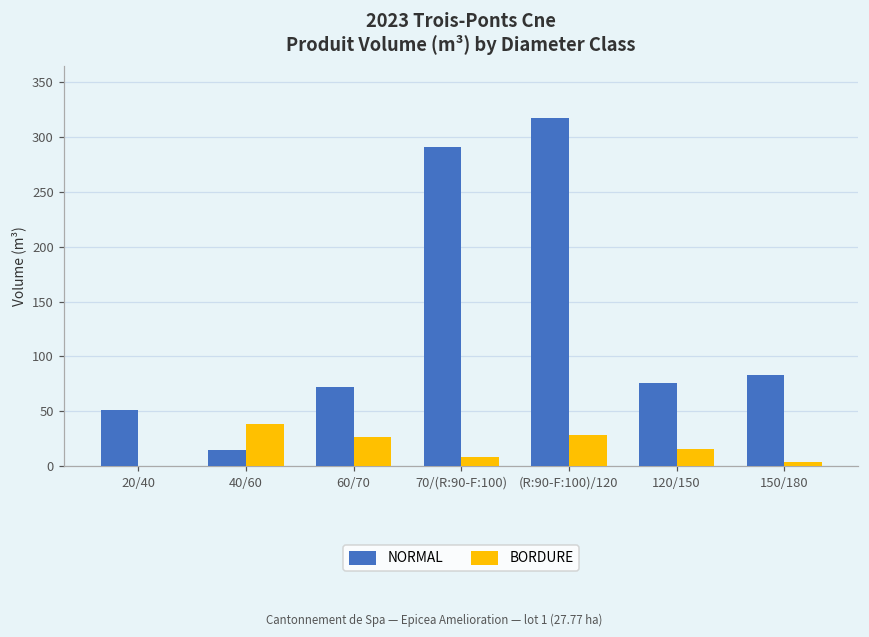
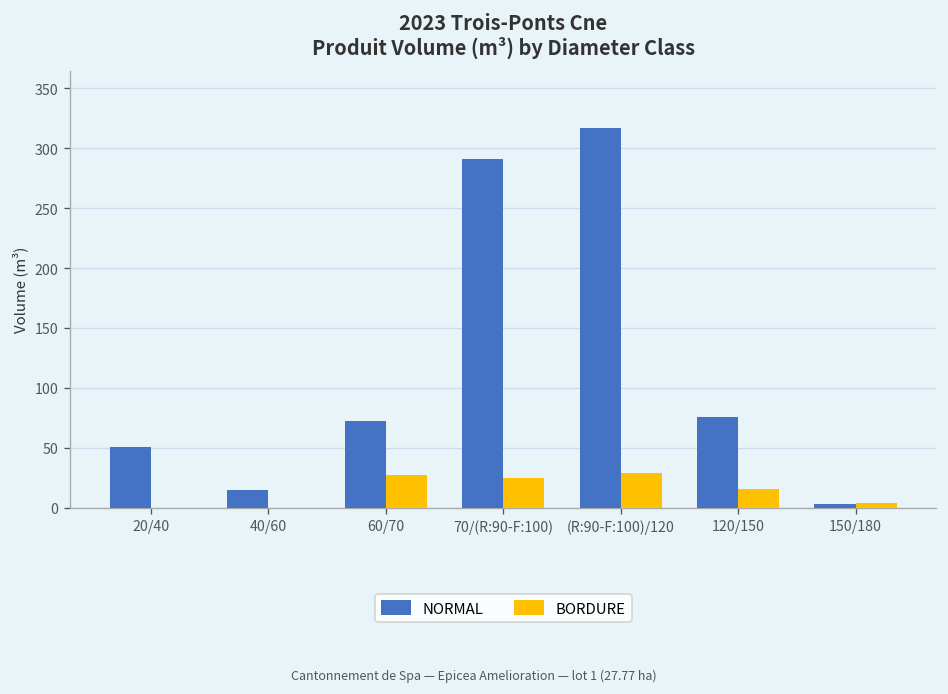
  {
    "NORMAL": {
      "20/40": 50,
      "40/60": 10,
      "60/70": 70,
      "70/(R:90-F:100)": 290,
      "(R:90-F:100)/120": 320,
      "120/150": 80,
-     "150/180": 80
+     "150/180": 0
    },
    "BORDURE": {
      "20/40": 0,
-     "40/60": 40,
+     "40/60": 0,
      "60/70": 30,
-     "70/(R:90-F:100)": 10,
+     "70/(R:90-F:100)": 20,
      "(R:90-F:100)/120": 30,
      "120/150": 20,
      "150/180": 0
    }
  }
